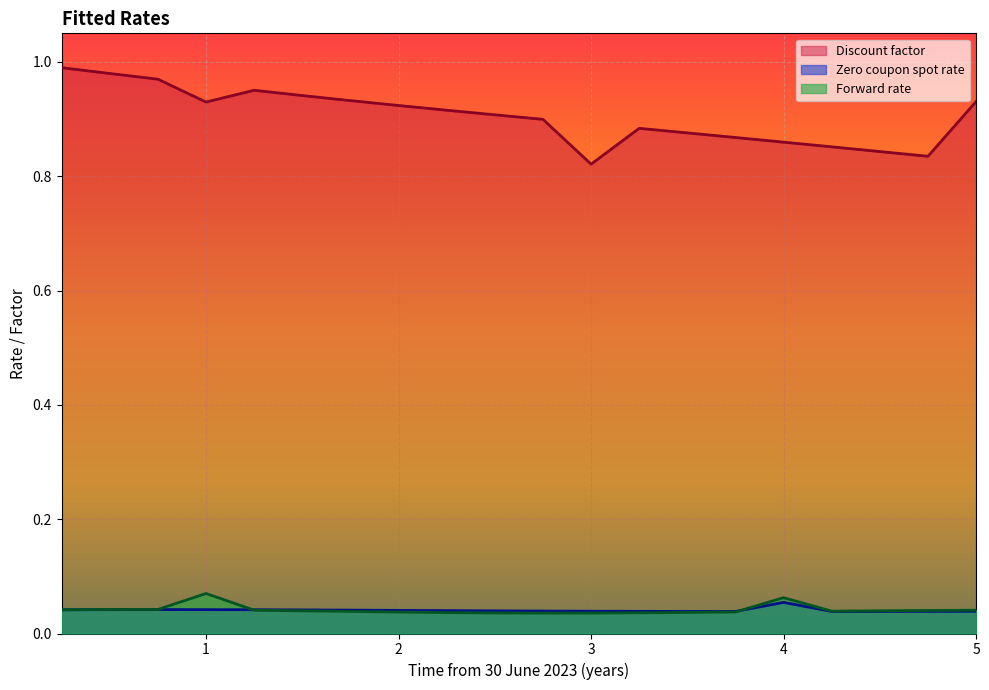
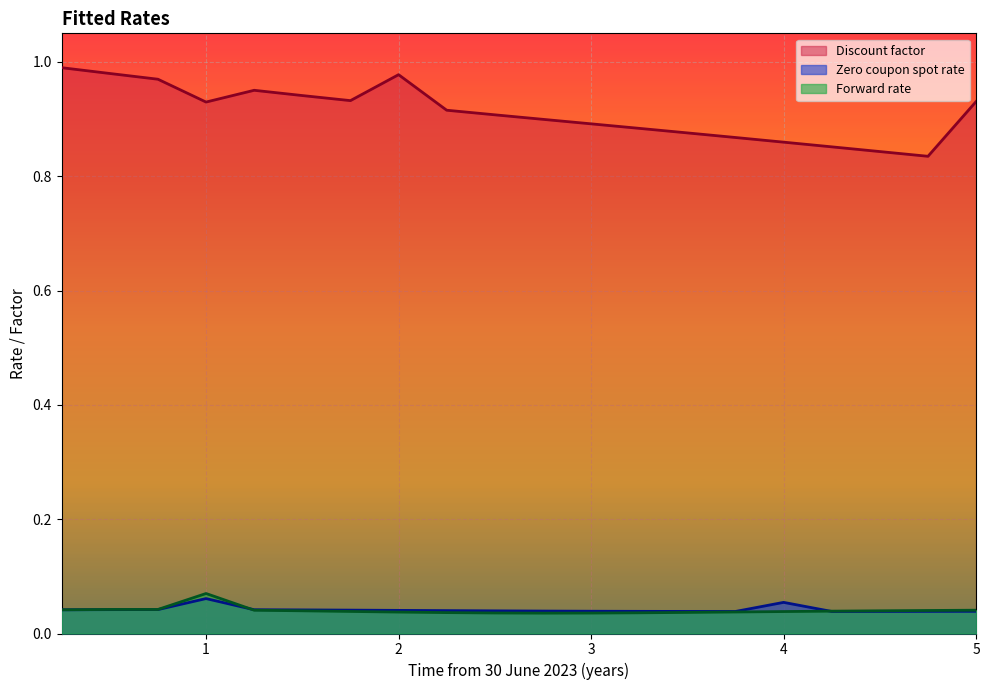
  {
    "Discount factor": {
      "1": 0.93,
-     "2": 0.92,
-     "3": 0.82,
+     "2": 0.98,
+     "3": 0.89,
      "4": 0.86,
      "5": 0.93
    },
    "Zero coupon spot rate": {
-     "1": 0.04,
+     "1": 0.06,
      "4": 0.05
    },
    "Forward rate": {
      "1": 0.07,
-     "4": 0.06
+     "4": 0.04
    }
  }
